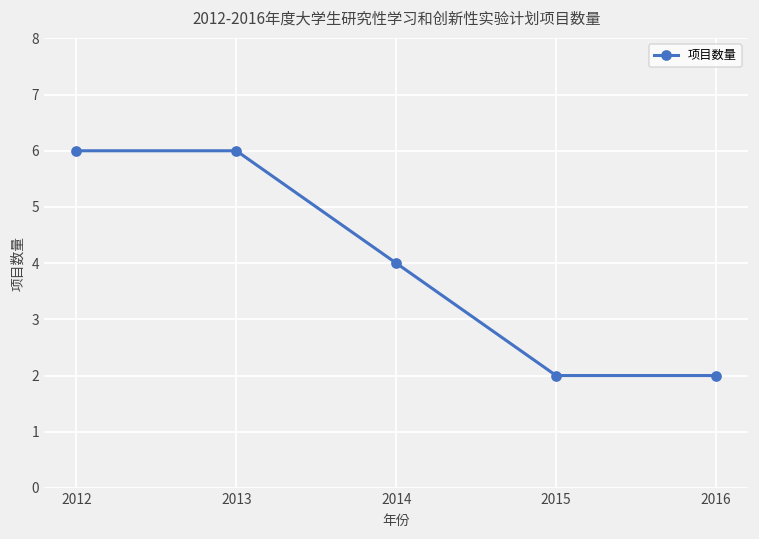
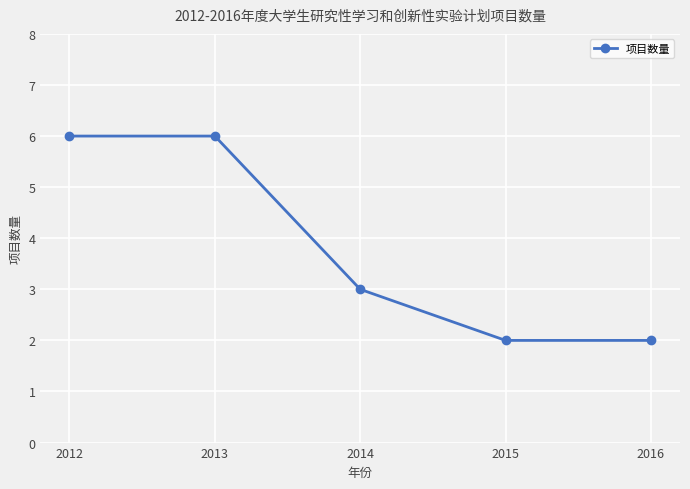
  {
    "2012": 6,
    "2013": 6,
-   "2014": 4,
+   "2014": 3,
    "2015": 2,
    "2016": 2
  }
